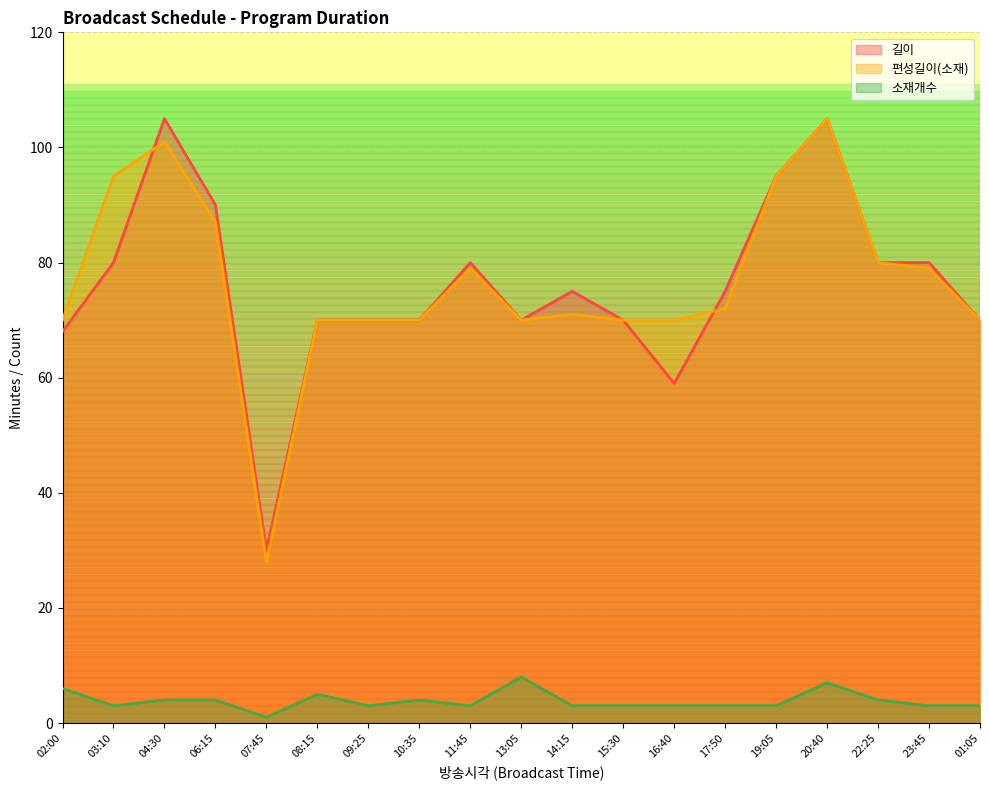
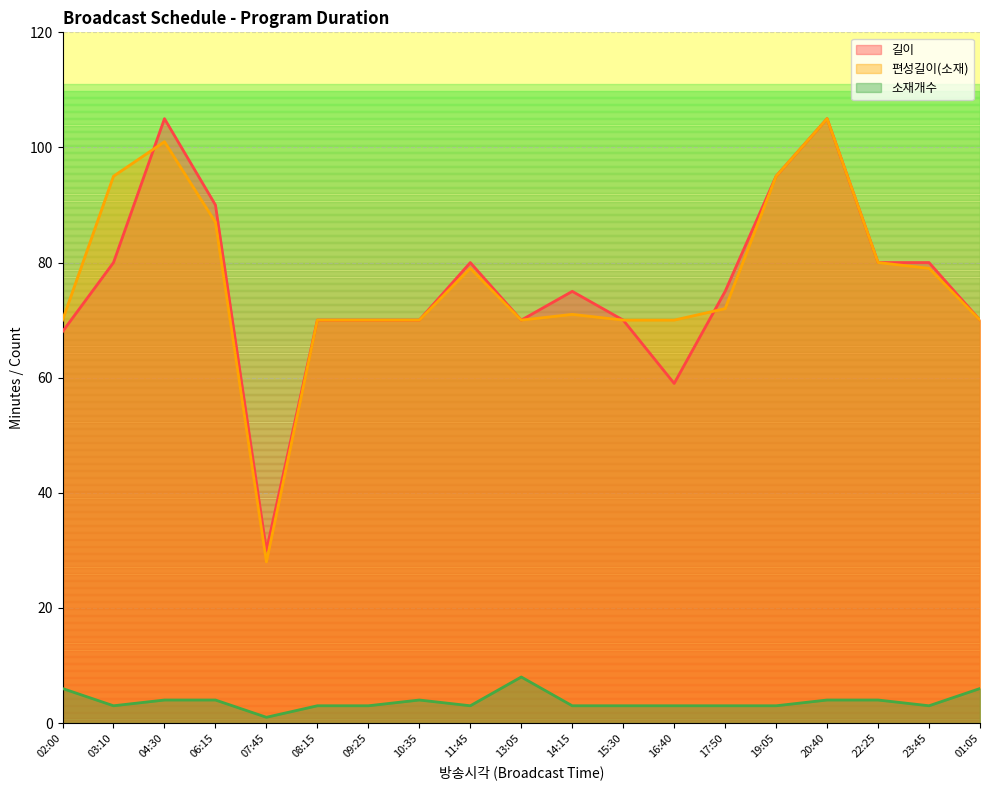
  {
    "길이": {
      "02:00": 68,
      "03:10": 80,
      "04:30": 105,
      "06:15": 90,
      "07:45": 30,
      "11:45": 80,
      "14:15": 75,
      "16:40": 59,
      "17:50": 75,
      "23:45": 80
    },
    "편성길이(소재)": {
      "02:00": 70,
      "03:10": 95,
      "04:30": 101,
      "06:15": 87,
      "07:45": 28,
      "11:45": 79,
      "14:15": 71,
      "16:40": 70,
      "17:50": 72,
      "23:45": 79
    },
    "소재개수": {
      "02:00": 6,
      "03:10": 3,
      "04:30": 4,
      "06:15": 4,
      "07:45": 1,
-     "08:15": 5,
+     "08:15": 3,
      "09:25": 3,
      "10:35": 4,
      "11:45": 3,
      "13:05": 8,
      "14:15": 3,
      "15:30": 3,
      "16:40": 3,
      "17:50": 3,
      "19:05": 3,
-     "20:40": 7,
+     "20:40": 4,
      "22:25": 4,
      "23:45": 3,
-     "01:05": 3
+     "01:05": 6
    }
  }
